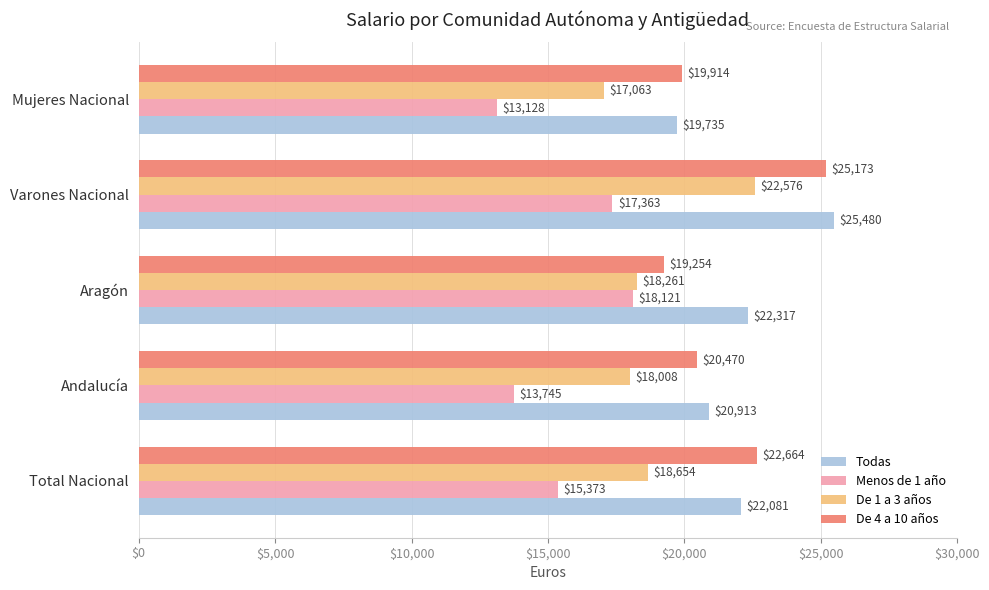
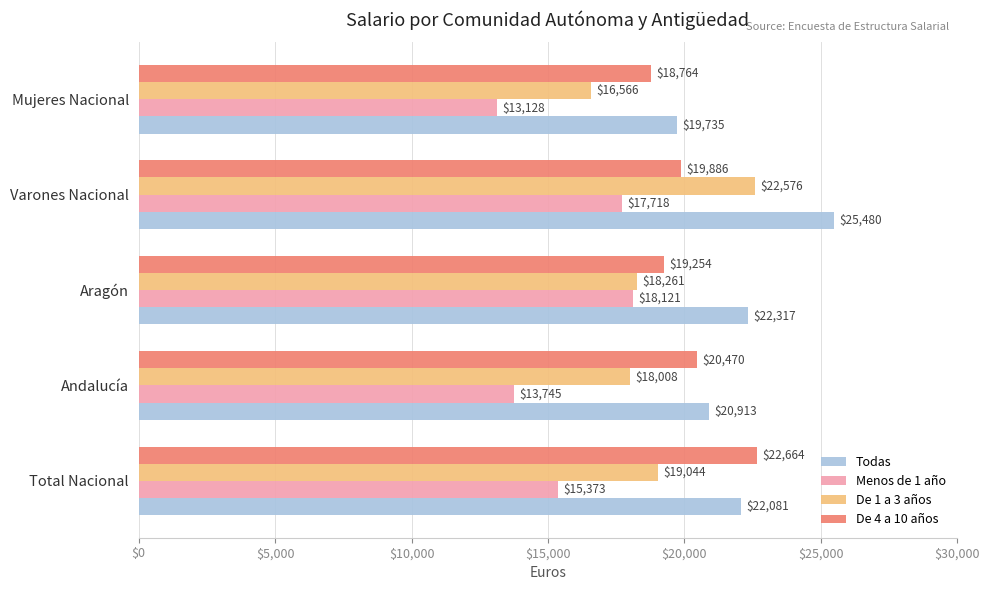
  {
    "Todas": {
      "Mujeres Nacional": "$19,735",
      "Varones Nacional": "$25,480",
      "Aragón": "$22,317",
      "Andalucía": "$20,913",
      "Total Nacional": "$22,081"
    },
    "Menos de 1 año": {
      "Mujeres Nacional": "$13,128",
-     "Varones Nacional": "$17,363",
+     "Varones Nacional": "$17,718",
      "Aragón": "$18,121",
      "Andalucía": "$13,745",
      "Total Nacional": "$15,373"
    },
    "De 1 a 3 años": {
-     "Mujeres Nacional": "$17,063",
+     "Mujeres Nacional": "$16,566",
      "Varones Nacional": "$22,576",
      "Aragón": "$18,261",
      "Andalucía": "$18,008",
-     "Total Nacional": "$18,654"
+     "Total Nacional": "$19,044"
    },
    "De 4 a 10 años": {
-     "Mujeres Nacional": "$19,914",
-     "Varones Nacional": "$25,173",
+     "Mujeres Nacional": "$18,764",
+     "Varones Nacional": "$19,886",
      "Aragón": "$19,254",
      "Andalucía": "$20,470",
      "Total Nacional": "$22,664"
    }
  }
